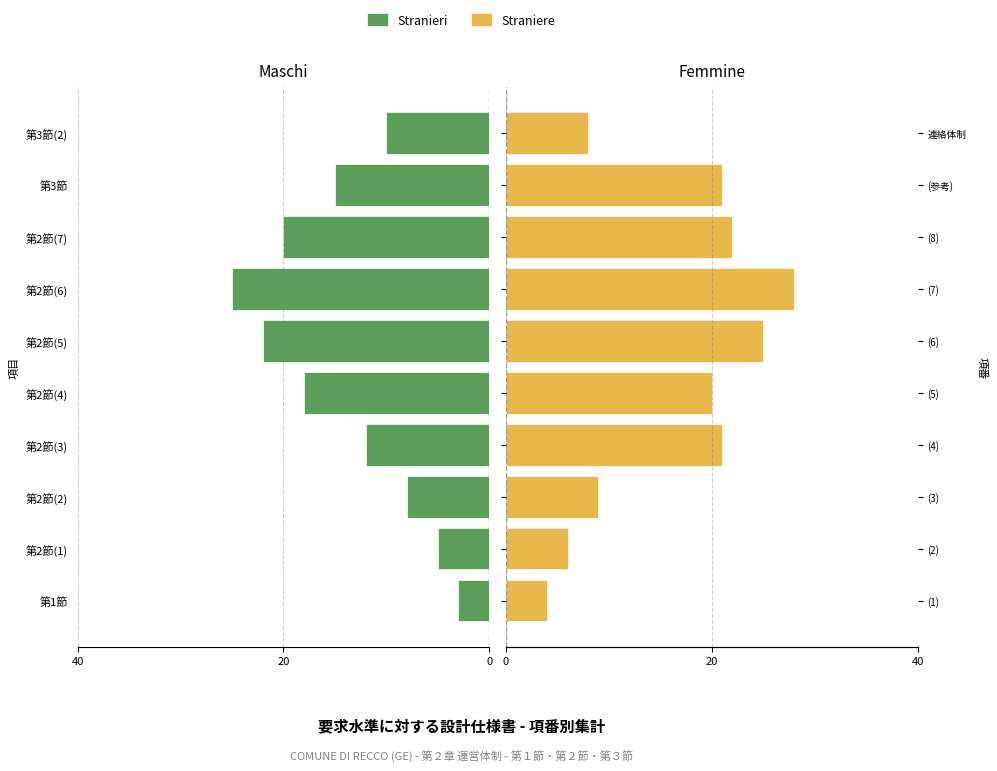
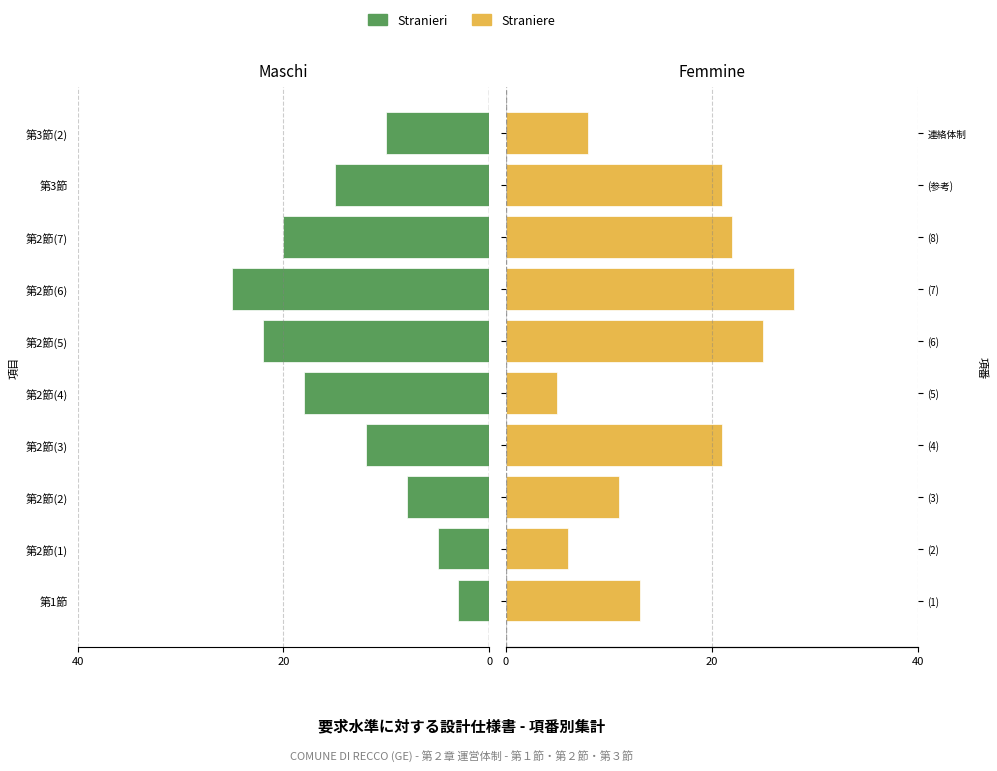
  {
    "Femmine": {
      "連絡体制": 8,
      "(参考)": 21,
      "(8)": 22,
      "(7)": 28,
      "(6)": 25,
-     "(5)": 20,
+     "(5)": 5,
      "(4)": 21,
-     "(3)": 9,
+     "(3)": 11,
      "(2)": 6,
-     "(1)": 4
+     "(1)": 13
    }
  }
